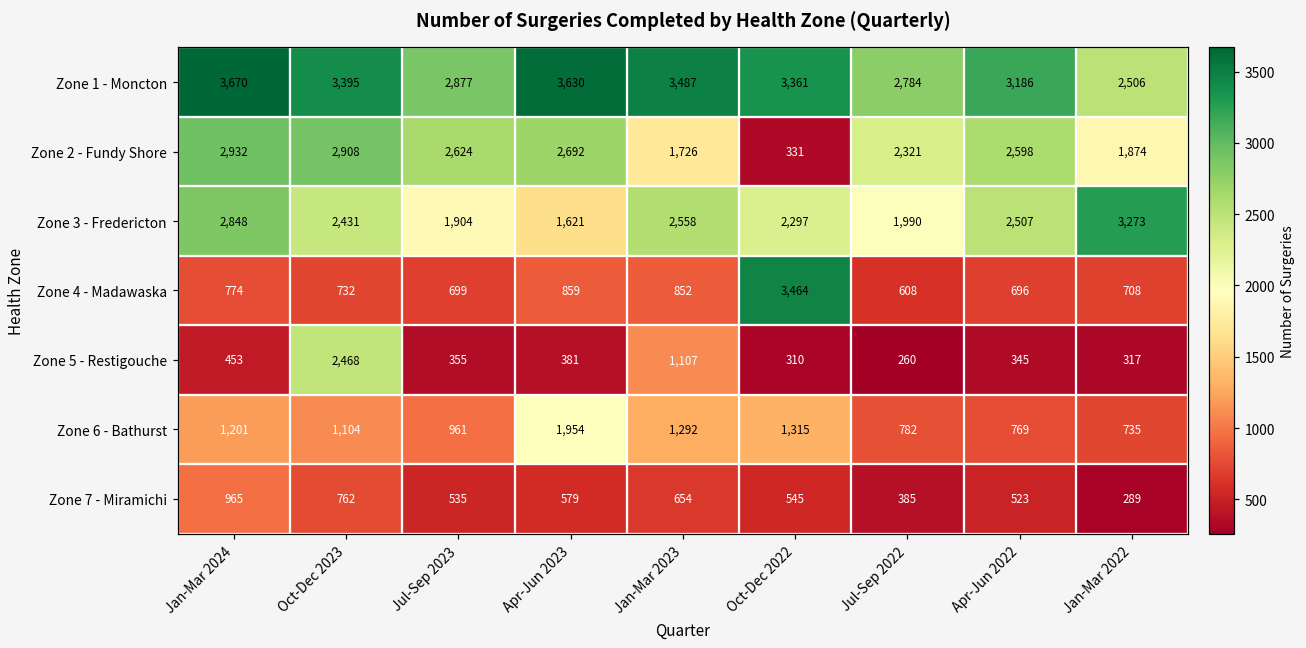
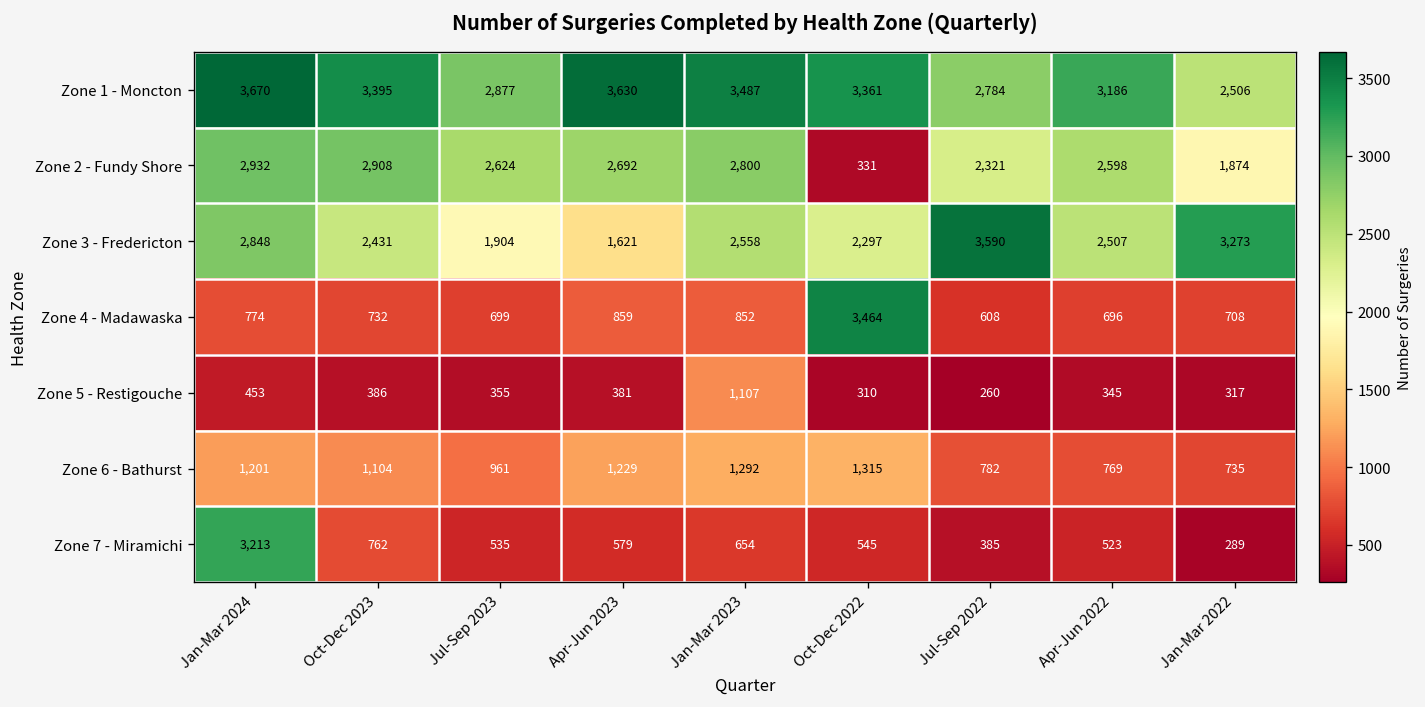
  {
    "Zone 1 - Moncton": {
      "Jan-Mar 2024": "3,670",
      "Oct-Dec 2023": "3,395",
      "Jul-Sep 2023": "2,877",
      "Apr-Jun 2023": "3,630",
      "Jan-Mar 2023": "3,487",
      "Oct-Dec 2022": "3,361",
      "Jul-Sep 2022": "2,784",
      "Apr-Jun 2022": "3,186",
      "Jan-Mar 2022": "2,506"
    },
    "Zone 2 - Fundy Shore": {
      "Jan-Mar 2024": "2,932",
      "Oct-Dec 2023": "2,908",
      "Jul-Sep 2023": "2,624",
      "Apr-Jun 2023": "2,692",
-     "Jan-Mar 2023": "1,726",
+     "Jan-Mar 2023": "2,800",
      "Oct-Dec 2022": "331",
      "Jul-Sep 2022": "2,321",
      "Apr-Jun 2022": "2,598",
      "Jan-Mar 2022": "1,874"
    },
    "Zone 3 - Fredericton": {
      "Jan-Mar 2024": "2,848",
      "Oct-Dec 2023": "2,431",
      "Jul-Sep 2023": "1,904",
      "Apr-Jun 2023": "1,621",
      "Jan-Mar 2023": "2,558",
      "Oct-Dec 2022": "2,297",
-     "Jul-Sep 2022": "1,990",
+     "Jul-Sep 2022": "3,590",
      "Apr-Jun 2022": "2,507",
      "Jan-Mar 2022": "3,273"
    },
    "Zone 4 - Madawaska": {
      "Jan-Mar 2024": "774",
      "Oct-Dec 2023": "732",
      "Jul-Sep 2023": "699",
      "Apr-Jun 2023": "859",
      "Jan-Mar 2023": "852",
      "Oct-Dec 2022": "3,464",
      "Jul-Sep 2022": "608",
      "Apr-Jun 2022": "696",
      "Jan-Mar 2022": "708"
    },
    "Zone 5 - Restigouche": {
      "Jan-Mar 2024": "453",
-     "Oct-Dec 2023": "2,468",
+     "Oct-Dec 2023": "386",
      "Jul-Sep 2023": "355",
      "Apr-Jun 2023": "381",
      "Jan-Mar 2023": "1,107",
      "Oct-Dec 2022": "310",
      "Jul-Sep 2022": "260",
      "Apr-Jun 2022": "345",
      "Jan-Mar 2022": "317"
    },
    "Zone 6 - Bathurst": {
      "Jan-Mar 2024": "1,201",
      "Oct-Dec 2023": "1,104",
      "Jul-Sep 2023": "961",
-     "Apr-Jun 2023": "1,954",
+     "Apr-Jun 2023": "1,229",
      "Jan-Mar 2023": "1,292",
      "Oct-Dec 2022": "1,315",
      "Jul-Sep 2022": "782",
      "Apr-Jun 2022": "769",
      "Jan-Mar 2022": "735"
    },
    "Zone 7 - Miramichi": {
-     "Jan-Mar 2024": "965",
+     "Jan-Mar 2024": "3,213",
      "Oct-Dec 2023": "762",
      "Jul-Sep 2023": "535",
      "Apr-Jun 2023": "579",
      "Jan-Mar 2023": "654",
      "Oct-Dec 2022": "545",
      "Jul-Sep 2022": "385",
      "Apr-Jun 2022": "523",
      "Jan-Mar 2022": "289"
    }
  }
